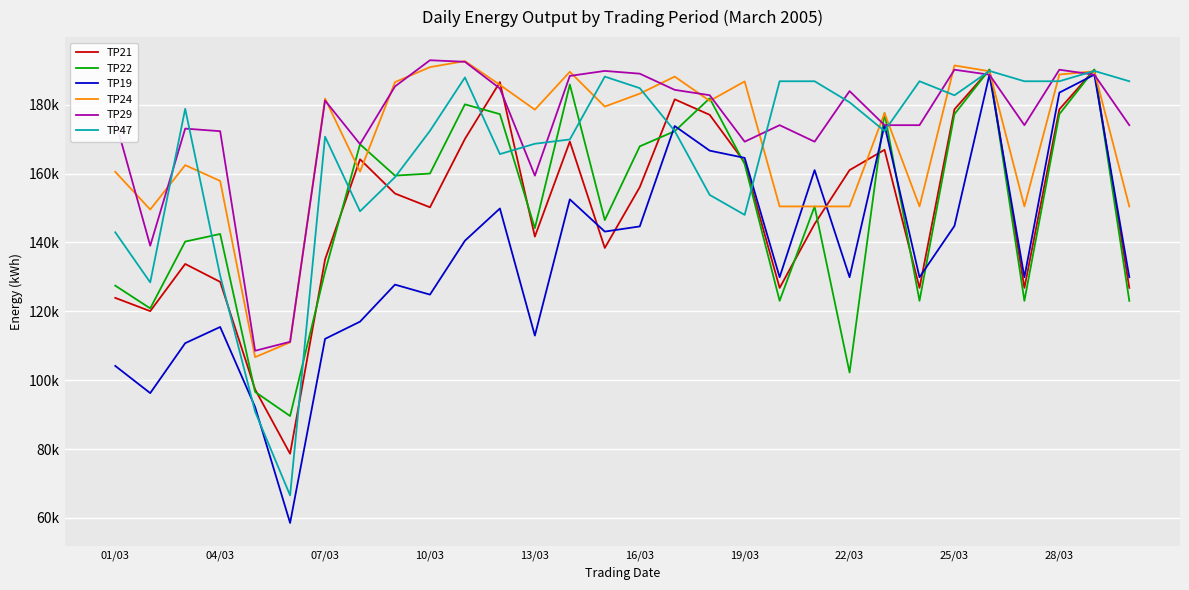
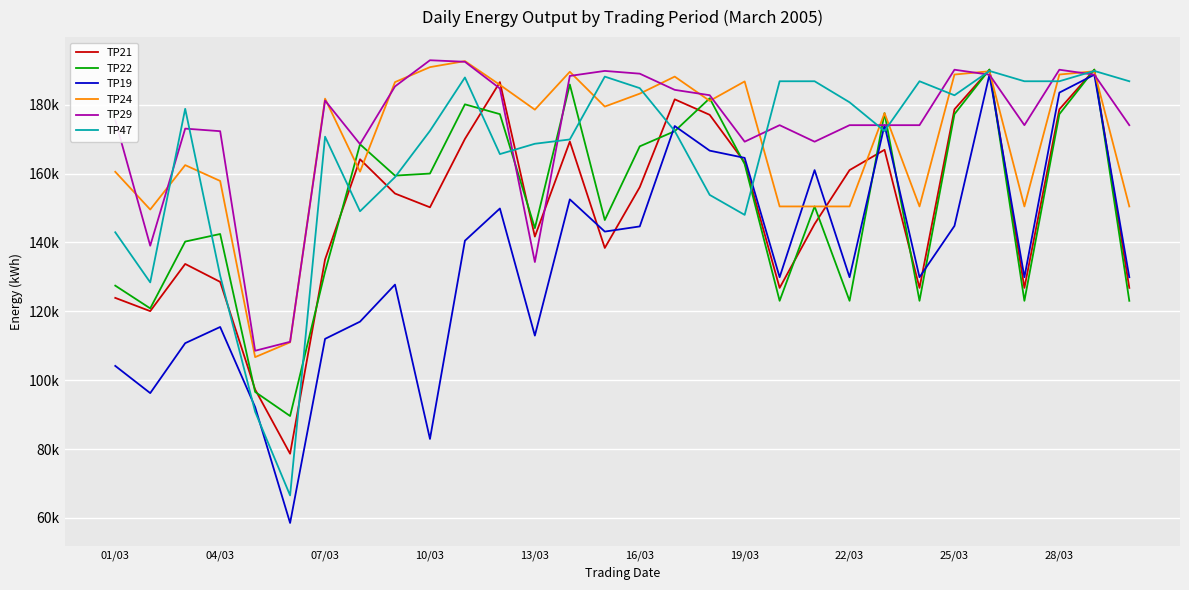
  {
    "TP21": {
      "01/03": 124000,
      "04/03": 129000,
      "07/03": 135000,
      "10/03": 150000,
      "13/03": 142000,
      "16/03": 156000,
      "22/03": 161000,
      "25/03": 179000,
      "28/03": 179000
    },
    "TP22": {
      "01/03": 127000,
      "04/03": 142000,
      "07/03": 132000,
      "10/03": 160000,
      "13/03": 144000,
      "16/03": 168000,
-     "22/03": 102000,
+     "22/03": 123000,
      "25/03": 177000,
      "28/03": 177000
    },
    "TP19": {
      "01/03": 104000,
      "04/03": 115000,
      "07/03": 112000,
-     "10/03": 125000,
+     "10/03": 83000,
      "13/03": 113000,
      "16/03": 145000,
      "19/03": 165000,
      "22/03": 130000,
      "25/03": 145000,
      "28/03": 184000
    },
    "TP24": {
      "01/03": 161000,
      "04/03": 158000,
      "10/03": 191000,
      "13/03": 179000,
      "16/03": 183000,
      "19/03": 187000,
      "22/03": 150000,
-     "25/03": 191000,
+     "25/03": 189000,
      "28/03": 189000
    },
    "TP29": {
      "04/03": 172000,
      "10/03": 193000,
-     "13/03": 159000,
+     "13/03": 134000,
      "16/03": 189000,
      "19/03": 169000,
-     "22/03": 184000,
+     "22/03": 174000,
      "25/03": 190000,
      "28/03": 190000
    },
    "TP47": {
      "01/03": 143000,
      "04/03": 130000,
      "07/03": 171000,
      "10/03": 172000,
      "13/03": 169000,
      "16/03": 185000,
      "19/03": 148000,
      "22/03": 181000,
      "25/03": 183000,
      "28/03": 187000
    }
  }
